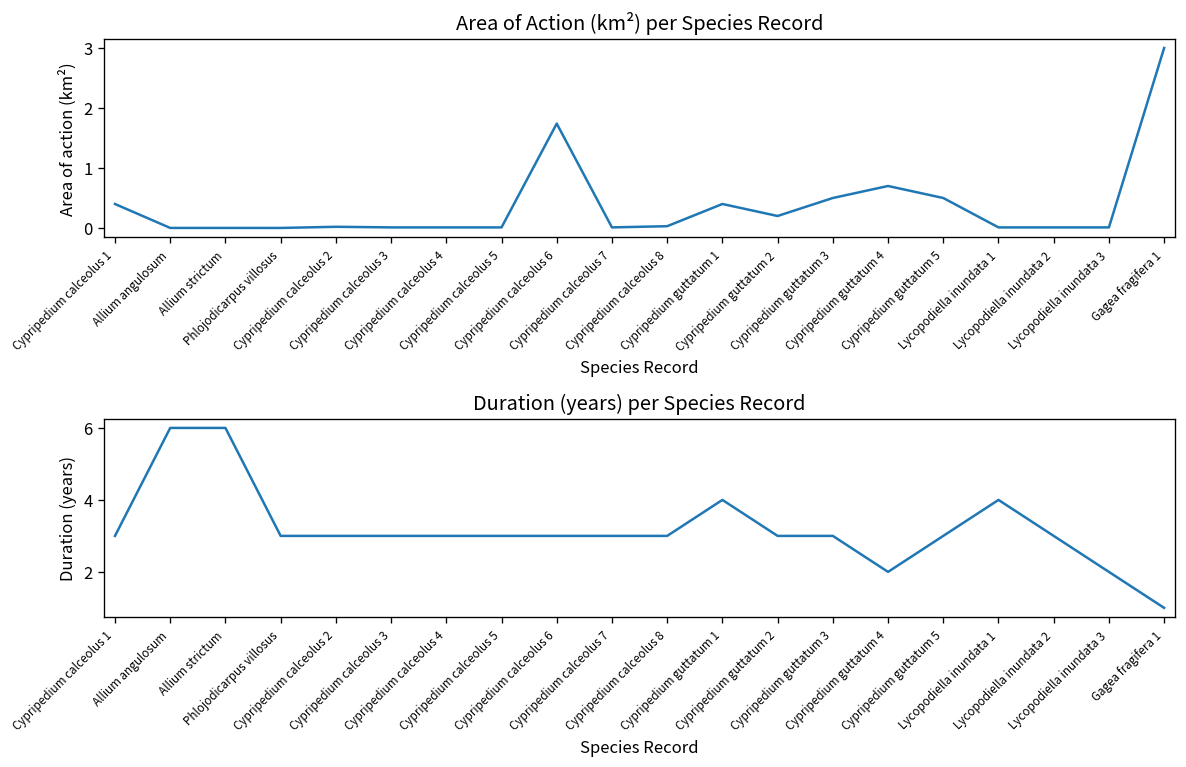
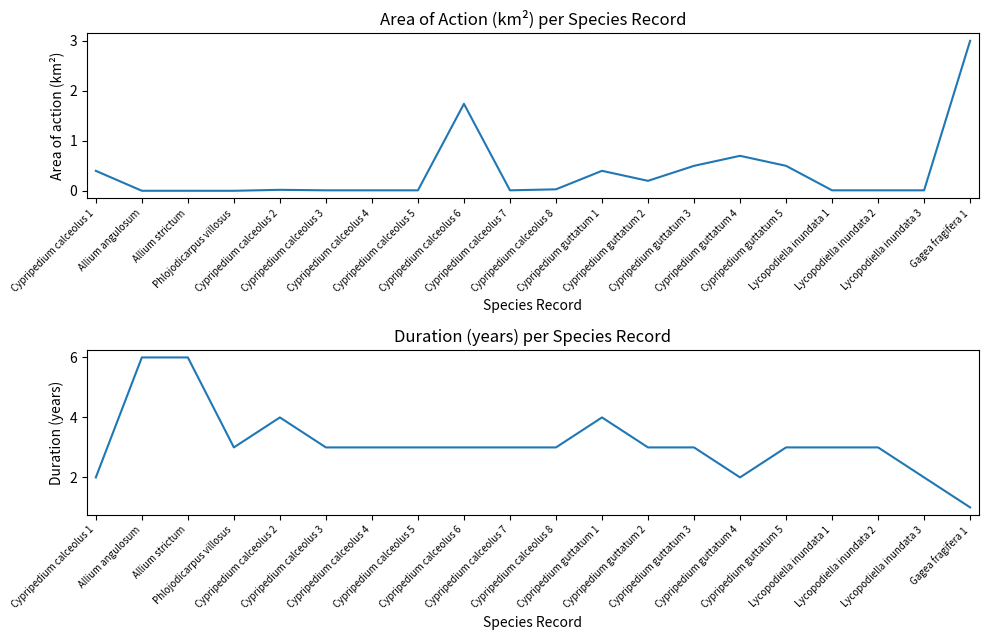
  {
    "Area of Action (km²) per Species Record": {
      "Cypripedium calceolus 1": 0.4,
      "Allium angulosum": 0.0,
      "Allium strictum": 0.0,
      "Phlojodicarpus villosus": 0.0,
      "Cypripedium calceolus 2": 0.0,
      "Cypripedium calceolus 3": 0.0,
      "Cypripedium calceolus 4": 0.0,
      "Cypripedium calceolus 5": 0.0,
      "Cypripedium calceolus 6": 1.7,
      "Cypripedium calceolus 7": 0.0,
      "Cypripedium calceolus 8": 0.0,
      "Cypripedium guttatum 1": 0.4,
      "Cypripedium guttatum 2": 0.2,
      "Cypripedium guttatum 3": 0.5,
      "Cypripedium guttatum 4": 0.7,
      "Cypripedium guttatum 5": 0.5,
      "Lycopodiella inundata 1": 0.0,
      "Lycopodiella inundata 2": 0.0,
      "Lycopodiella inundata 3": 0.0,
      "Gagea fragifera 1": 3.0
    },
    "Duration (years) per Species Record": {
-     "Cypripedium calceolus 1": 3,
+     "Cypripedium calceolus 1": 2,
      "Allium angulosum": 6,
      "Allium strictum": 6,
      "Phlojodicarpus villosus": 3,
-     "Cypripedium calceolus 2": 3,
+     "Cypripedium calceolus 2": 4,
      "Cypripedium calceolus 3": 3,
      "Cypripedium calceolus 4": 3,
      "Cypripedium calceolus 5": 3,
      "Cypripedium calceolus 6": 3,
      "Cypripedium calceolus 7": 3,
      "Cypripedium calceolus 8": 3,
      "Cypripedium guttatum 1": 4,
      "Cypripedium guttatum 2": 3,
      "Cypripedium guttatum 3": 3,
      "Cypripedium guttatum 4": 2,
      "Cypripedium guttatum 5": 3,
-     "Lycopodiella inundata 1": 4,
+     "Lycopodiella inundata 1": 3,
      "Lycopodiella inundata 2": 3,
      "Lycopodiella inundata 3": 2,
      "Gagea fragifera 1": 1
    }
  }
